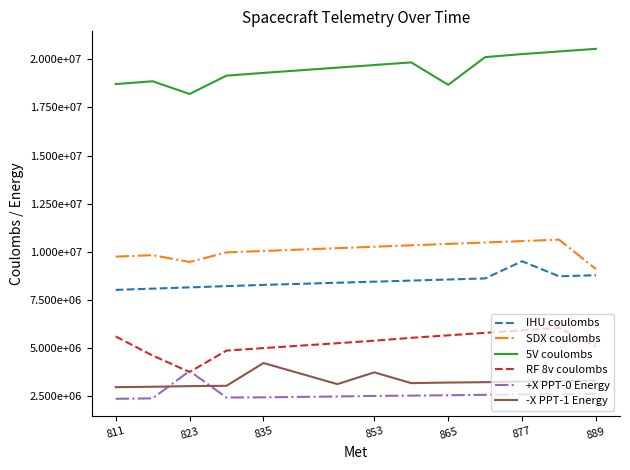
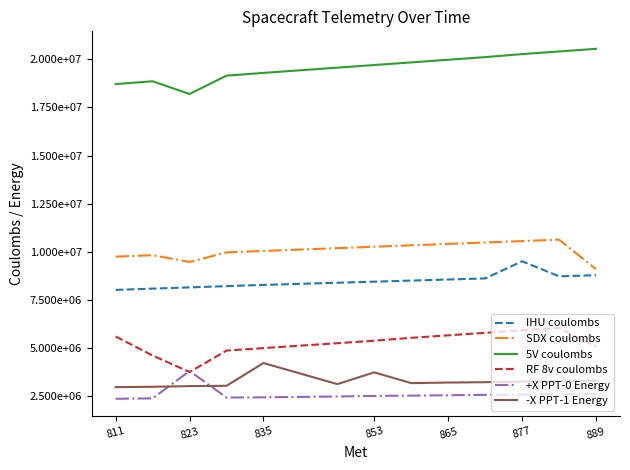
  {
    "IHU coulombs": {
      "811": 8000000,
      "823": 8200000,
      "835": 8300000,
      "853": 8500000,
      "865": 8600000,
      "877": 9500000,
      "889": 8800000
    },
    "SDX coulombs": {
      "811": 9800000,
      "823": 9500000,
      "835": 10000000,
      "853": 10300000,
      "865": 10400000,
      "877": 10600000,
      "889": 9100000
    },
    "5V coulombs": {
      "811": 18700000,
      "823": 18200000,
      "835": 19300000,
      "853": 19700000,
-     "865": 18700000,
+     "865": 20000000,
      "877": 20300000,
      "889": 20500000
    },
    "RF 8v coulombs": {
      "811": 5600000,
      "835": 5000000,
      "853": 5400000,
      "865": 5700000
    },
    "+X PPT-0 Energy": {
      "811": 2400000,
      "835": 2500000,
      "853": 2500000,
      "865": 2600000
    },
    "-X PPT-1 Energy": {
      "811": 3000000,
      "823": 3000000,
      "835": 4200000,
      "853": 3700000,
      "865": 3200000
    }
  }
